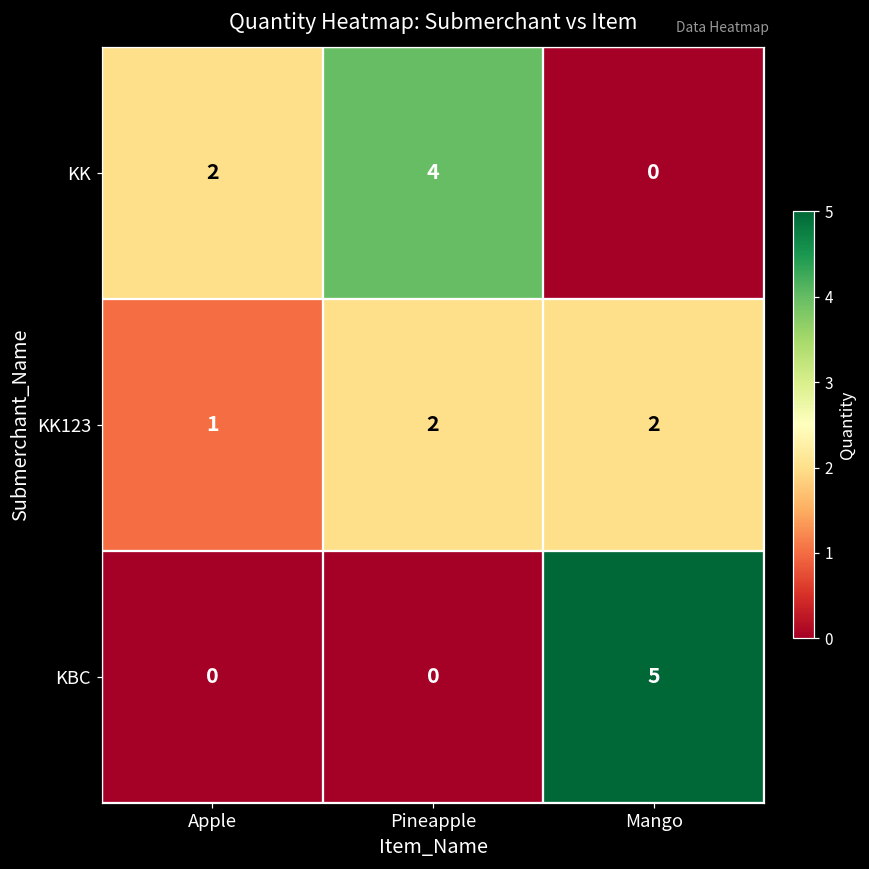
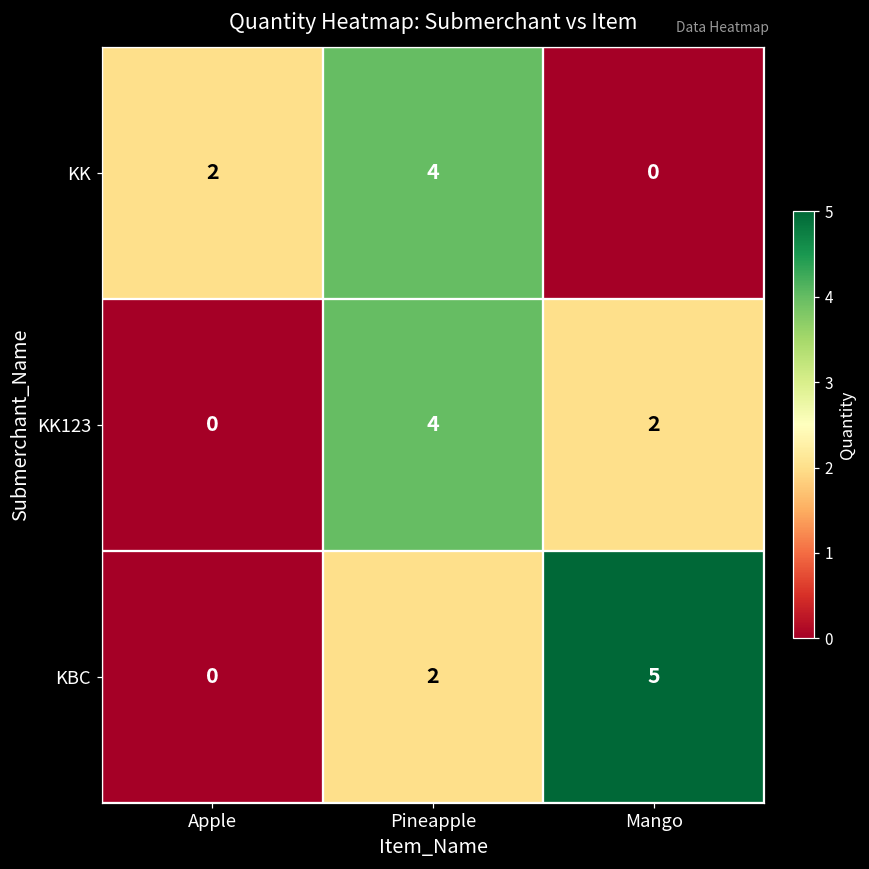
  {
    "KK": {
      "Apple": 2,
      "Pineapple": 4,
      "Mango": 0
    },
    "KK123": {
-     "Apple": 1,
-     "Pineapple": 2,
+     "Apple": 0,
+     "Pineapple": 4,
      "Mango": 2
    },
    "KBC": {
      "Apple": 0,
-     "Pineapple": 0,
+     "Pineapple": 2,
      "Mango": 5
    }
  }
